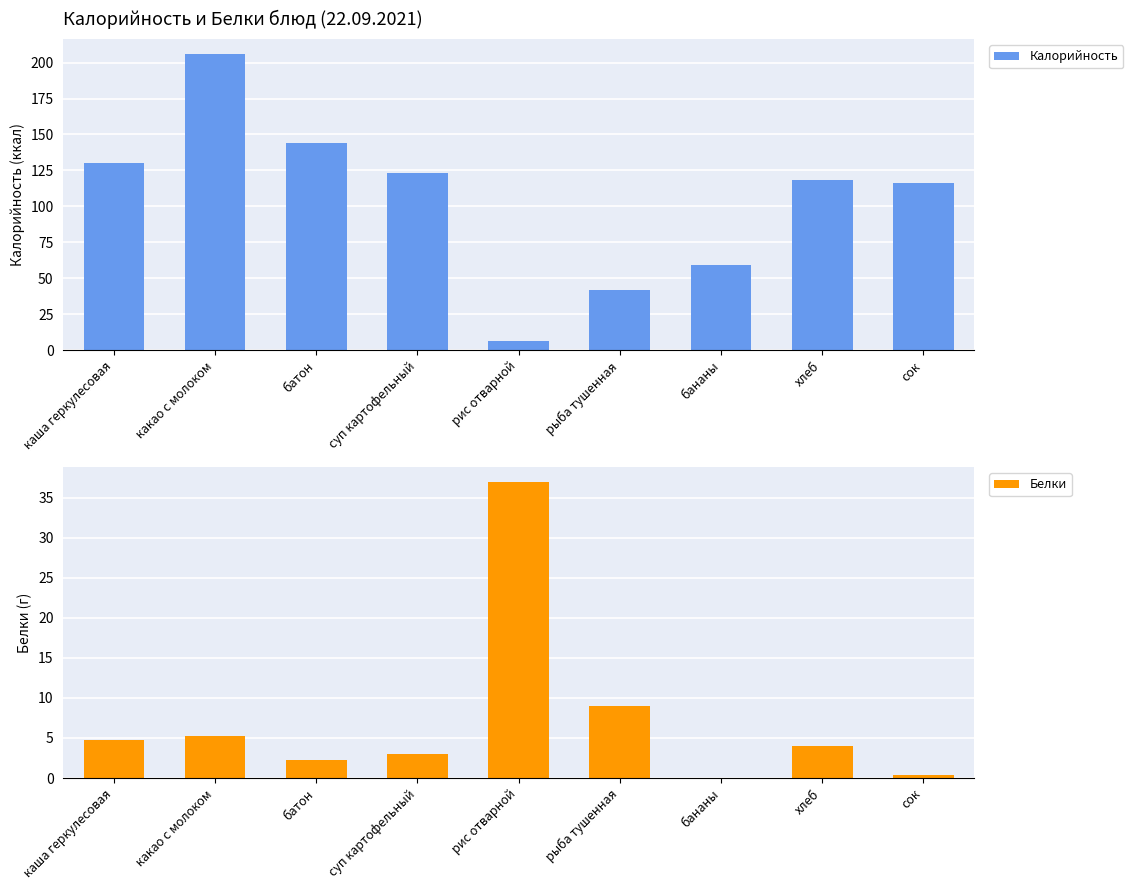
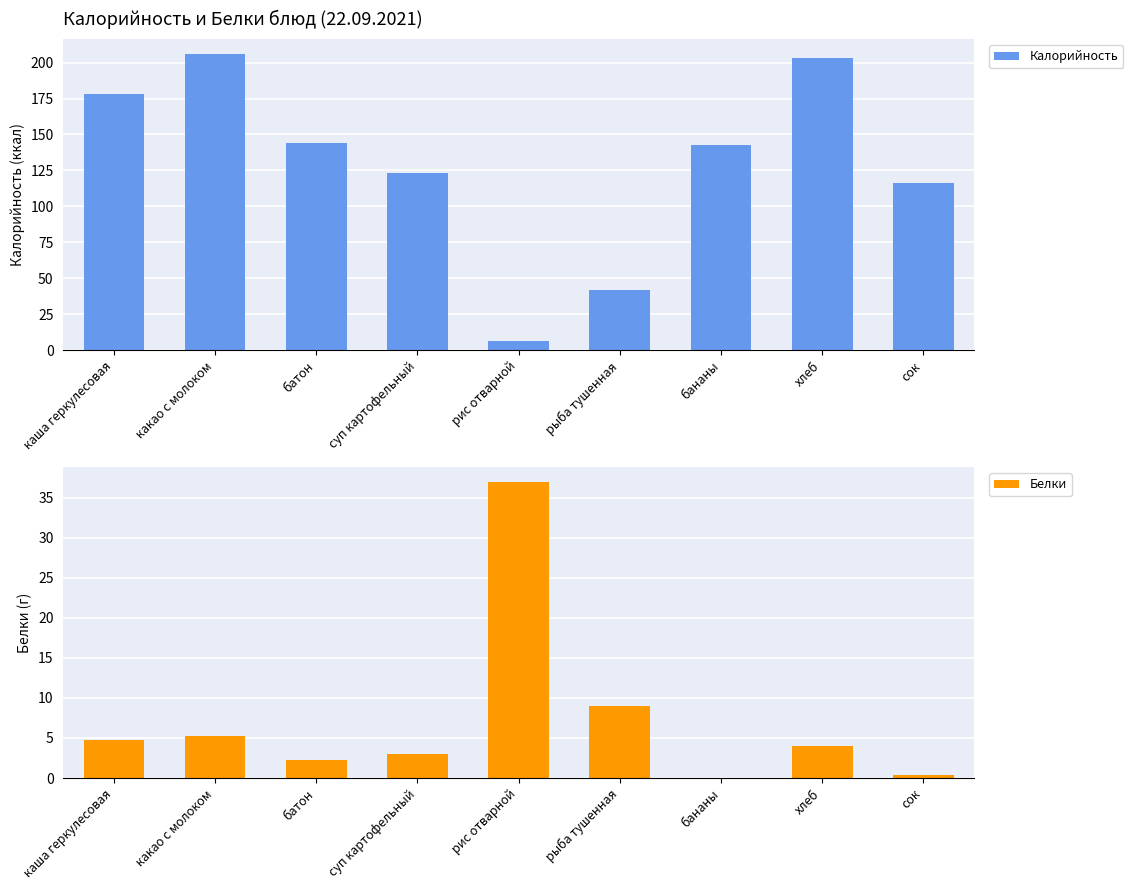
  {
    "Калорийность и Белки блюд (22.09.2021)": {
-     "каша геркулесовая": 130,
+     "каша геркулесовая": 178,
      "какао с молоком": 206,
      "батон": 144,
      "суп картофельный": 123,
      "рис отварной": 6,
      "рыба тушенная": 42,
-     "бананы": 59,
-     "хлеб": 118,
+     "бананы": 143,
+     "хлеб": 203,
      "сок": 116
    }
  }
